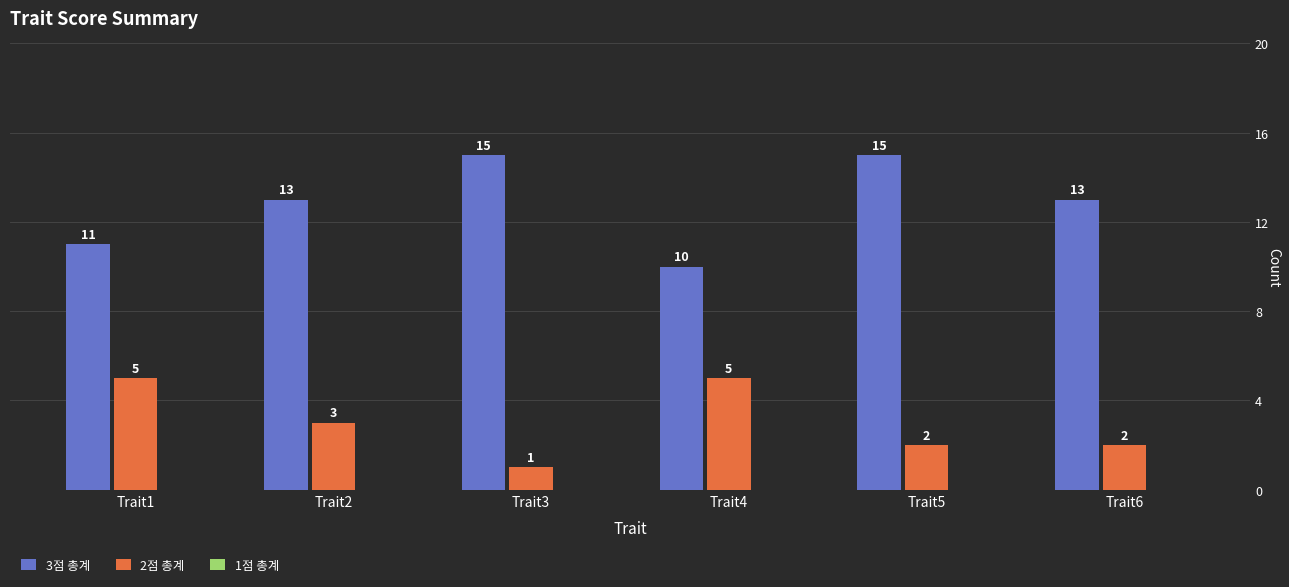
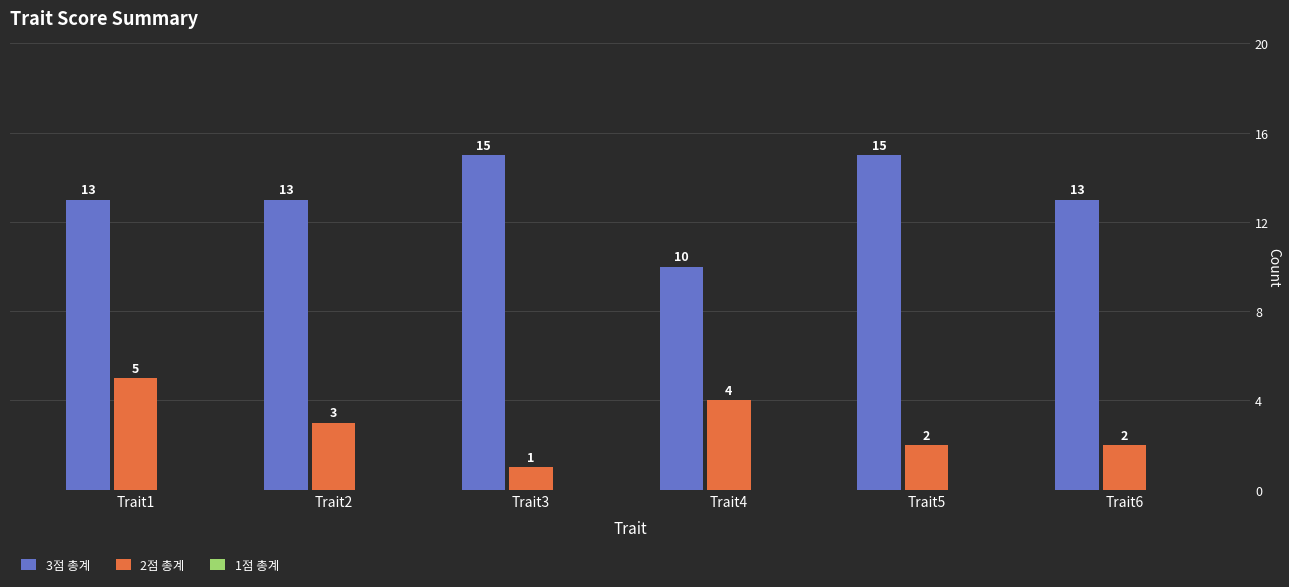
  {
    "3점 총계": {
-     "Trait1": 11,
+     "Trait1": 13,
      "Trait2": 13,
      "Trait3": 15,
      "Trait4": 10,
      "Trait5": 15,
      "Trait6": 13
    },
    "2점 총계": {
      "Trait1": 5,
      "Trait2": 3,
      "Trait3": 1,
-     "Trait4": 5,
+     "Trait4": 4,
      "Trait5": 2,
      "Trait6": 2
    },
    "1점 총계": {
      "Trait1": 0.0,
      "Trait2": 0.0,
      "Trait3": 0.0,
      "Trait4": 0.0,
      "Trait5": 0.0,
      "Trait6": 0.0
    }
  }
